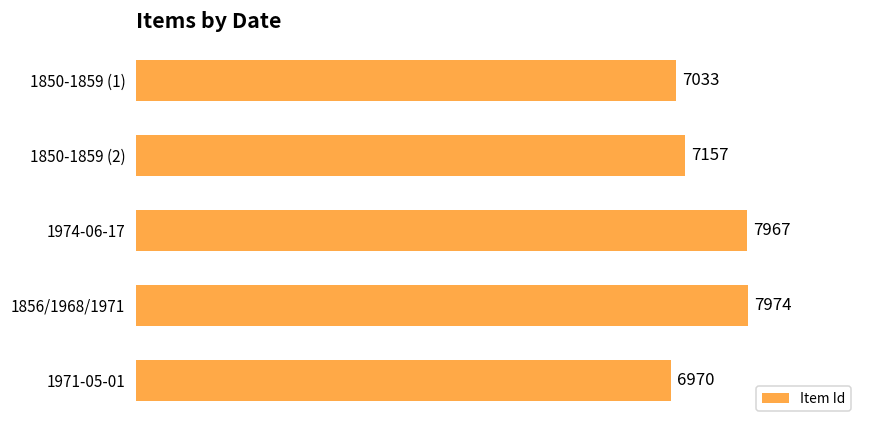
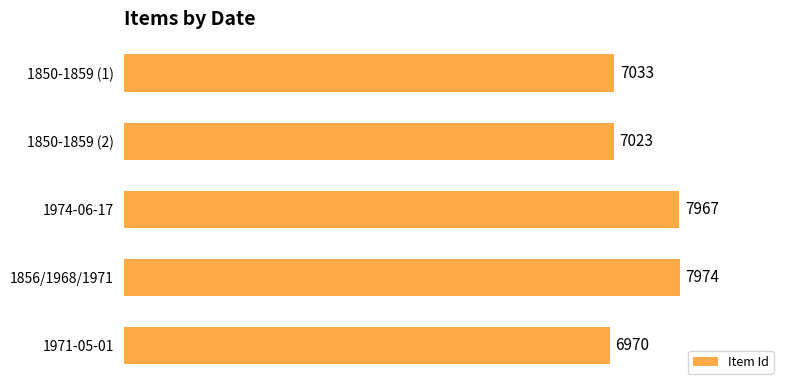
  {
    "1850-1859 (1)": 7033,
-   "1850-1859 (2)": 7157,
+   "1850-1859 (2)": 7023,
    "1974-06-17": 7967,
    "1856/1968/1971": 7974,
    "1971-05-01": 6970
  }
